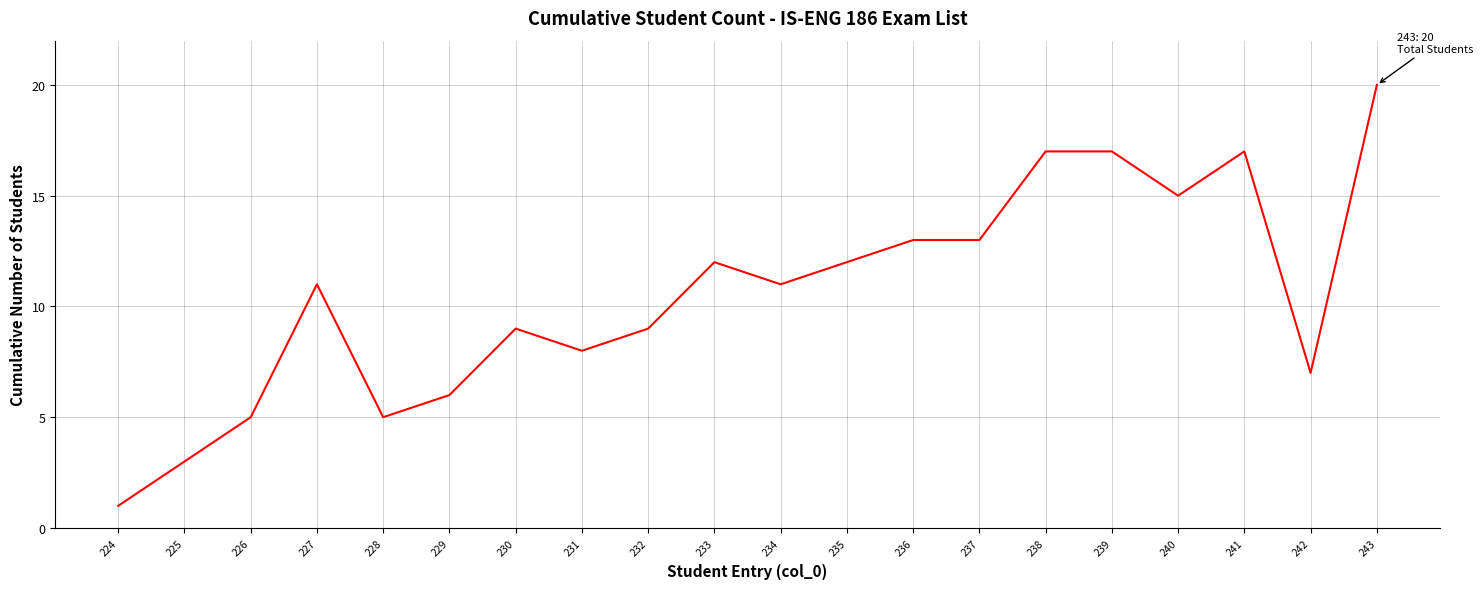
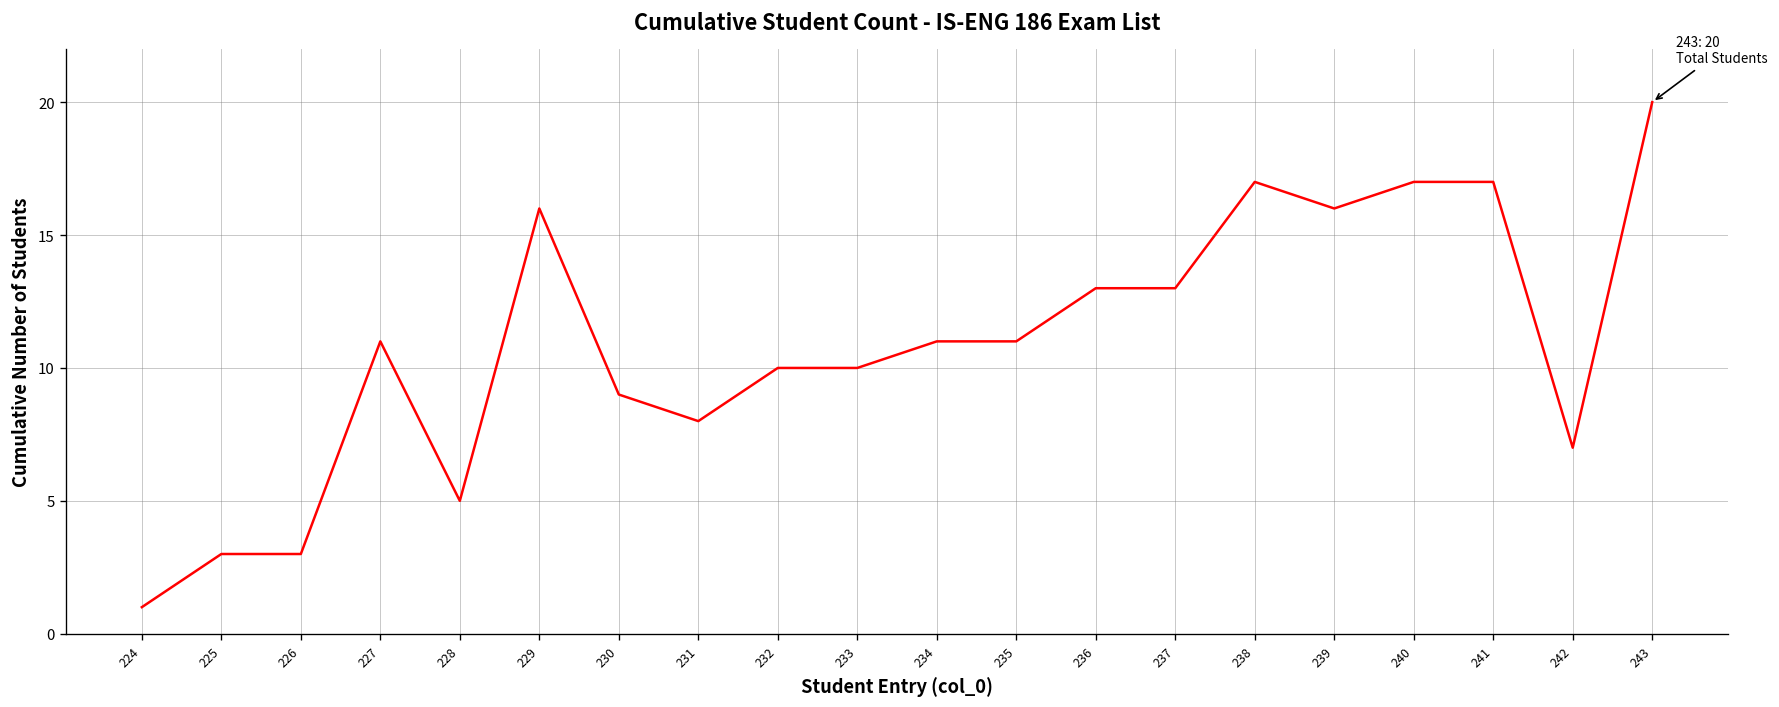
  {
    "224": 1,
    "225": 3,
-   "226": 5,
+   "226": 3,
    "227": 11,
    "228": 5,
-   "229": 6,
+   "229": 16,
    "230": 9,
    "231": 8,
-   "232": 9,
-   "233": 12,
+   "232": 10,
+   "233": 10,
    "234": 11,
-   "235": 12,
+   "235": 11,
    "236": 13,
    "237": 13,
    "238": 17,
-   "239": 17,
-   "240": 15,
+   "239": 16,
+   "240": 17,
    "241": 17,
    "242": 7
  }
